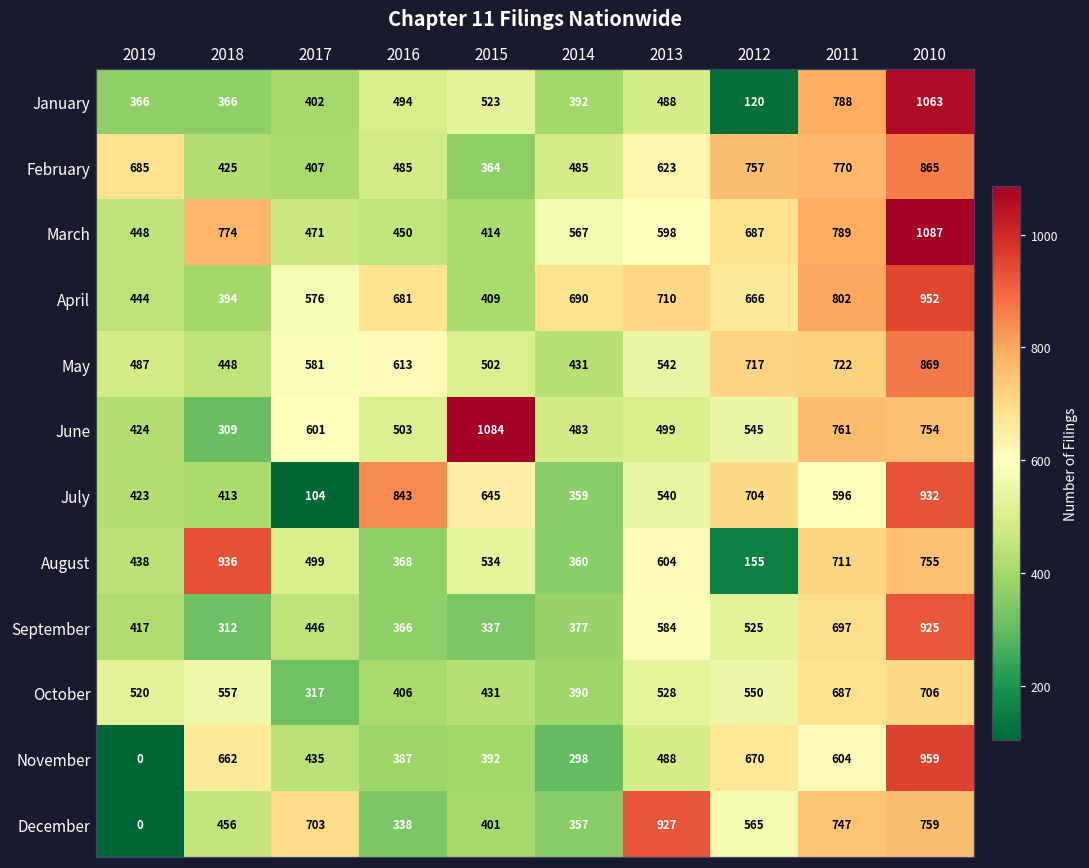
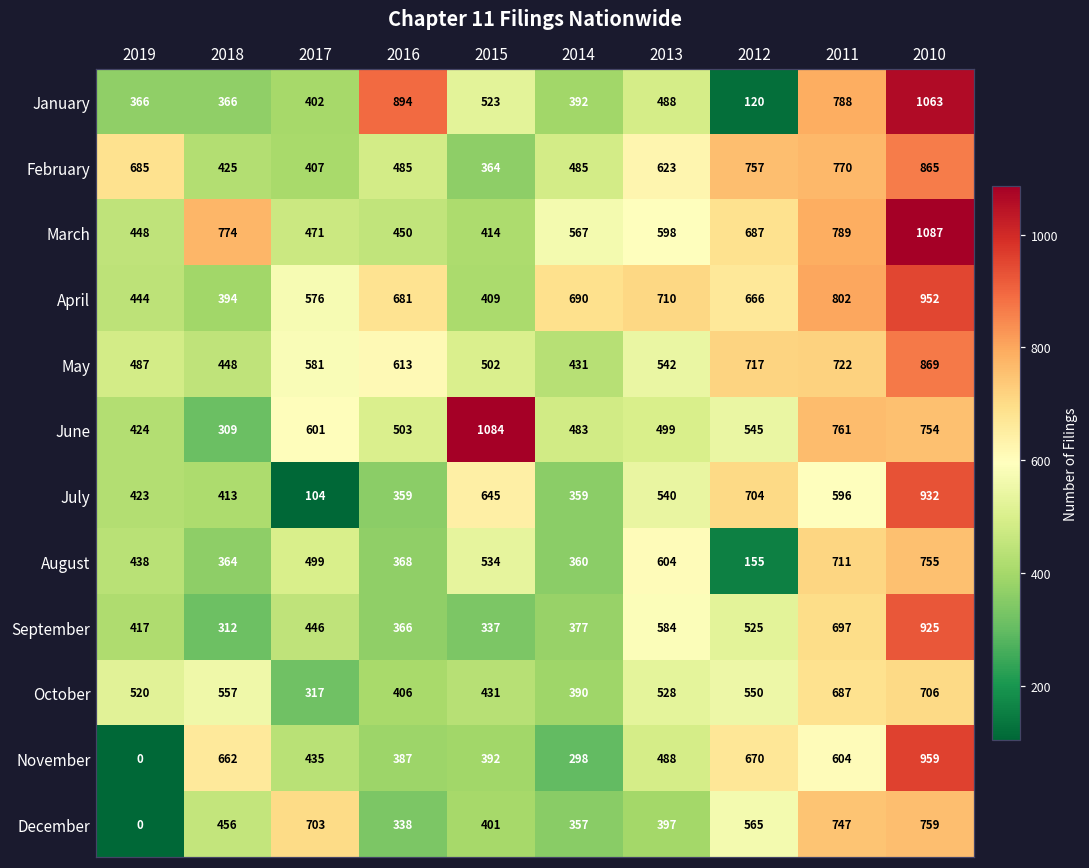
  {
    "January": {
      "2019": 366,
      "2018": 366,
      "2017": 402,
-     "2016": 494,
+     "2016": 894,
      "2015": 523,
      "2014": 392,
      "2013": 488,
      "2012": 120,
      "2011": 788,
      "2010": 1063
    },
    "February": {
      "2019": 685,
      "2018": 425,
      "2017": 407,
      "2016": 485,
      "2015": 364,
      "2014": 485,
      "2013": 623,
      "2012": 757,
      "2011": 770,
      "2010": 865
    },
    "March": {
      "2019": 448,
      "2018": 774,
      "2017": 471,
      "2016": 450,
      "2015": 414,
      "2014": 567,
      "2013": 598,
      "2012": 687,
      "2011": 789,
      "2010": 1087
    },
    "April": {
      "2019": 444,
      "2018": 394,
      "2017": 576,
      "2016": 681,
      "2015": 409,
      "2014": 690,
      "2013": 710,
      "2012": 666,
      "2011": 802,
      "2010": 952
    },
    "May": {
      "2019": 487,
      "2018": 448,
      "2017": 581,
      "2016": 613,
      "2015": 502,
      "2014": 431,
      "2013": 542,
      "2012": 717,
      "2011": 722,
      "2010": 869
    },
    "June": {
      "2019": 424,
      "2018": 309,
      "2017": 601,
      "2016": 503,
      "2015": 1084,
      "2014": 483,
      "2013": 499,
      "2012": 545,
      "2011": 761,
      "2010": 754
    },
    "July": {
      "2019": 423,
      "2018": 413,
      "2017": 104,
-     "2016": 843,
+     "2016": 359,
      "2015": 645,
      "2014": 359,
      "2013": 540,
      "2012": 704,
      "2011": 596,
      "2010": 932
    },
    "August": {
      "2019": 438,
-     "2018": 936,
+     "2018": 364,
      "2017": 499,
      "2016": 368,
      "2015": 534,
      "2014": 360,
      "2013": 604,
      "2012": 155,
      "2011": 711,
      "2010": 755
    },
    "September": {
      "2019": 417,
      "2018": 312,
      "2017": 446,
      "2016": 366,
      "2015": 337,
      "2014": 377,
      "2013": 584,
      "2012": 525,
      "2011": 697,
      "2010": 925
    },
    "October": {
      "2019": 520,
      "2018": 557,
      "2017": 317,
      "2016": 406,
      "2015": 431,
      "2014": 390,
      "2013": 528,
      "2012": 550,
      "2011": 687,
      "2010": 706
    },
    "November": {
      "2019": 0,
      "2018": 662,
      "2017": 435,
      "2016": 387,
      "2015": 392,
      "2014": 298,
      "2013": 488,
      "2012": 670,
      "2011": 604,
      "2010": 959
    },
    "December": {
      "2019": 0,
      "2018": 456,
      "2017": 703,
      "2016": 338,
      "2015": 401,
      "2014": 357,
-     "2013": 927,
+     "2013": 397,
      "2012": 565,
      "2011": 747,
      "2010": 759
    }
  }
